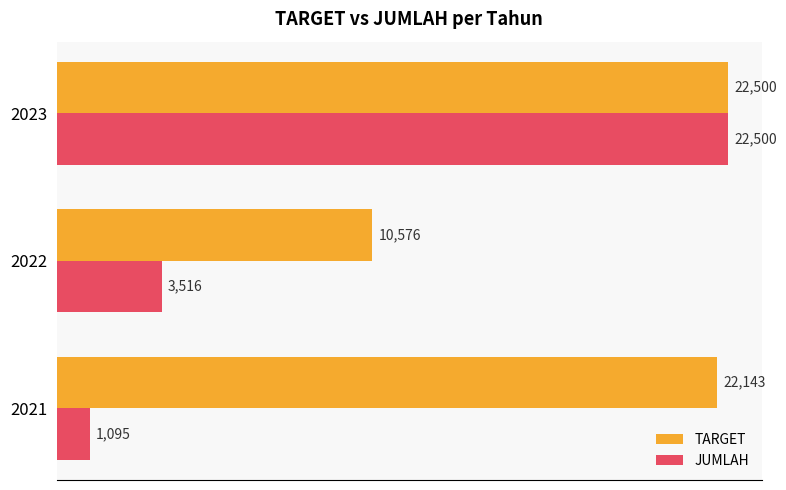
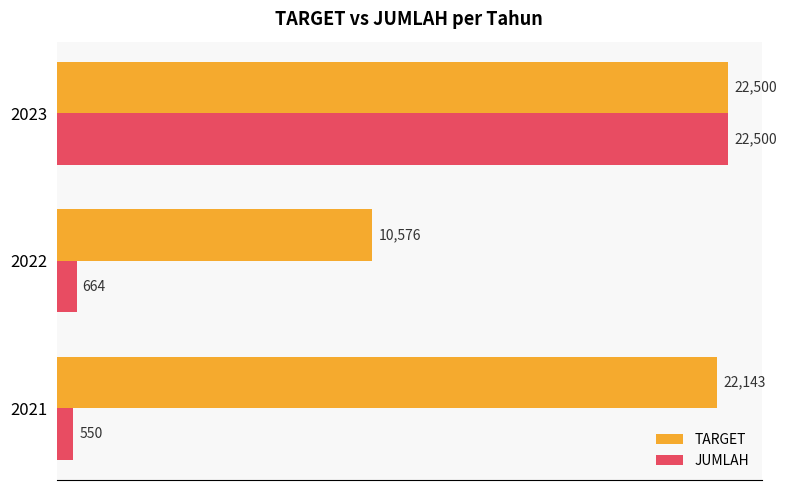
  {
    "TARGET": {
      "2023": "22,500",
      "2022": "10,576",
      "2021": "22,143"
    },
    "JUMLAH": {
      "2023": "22,500",
-     "2022": "3,516",
-     "2021": "1,095"
+     "2022": "664",
+     "2021": "550"
    }
  }
